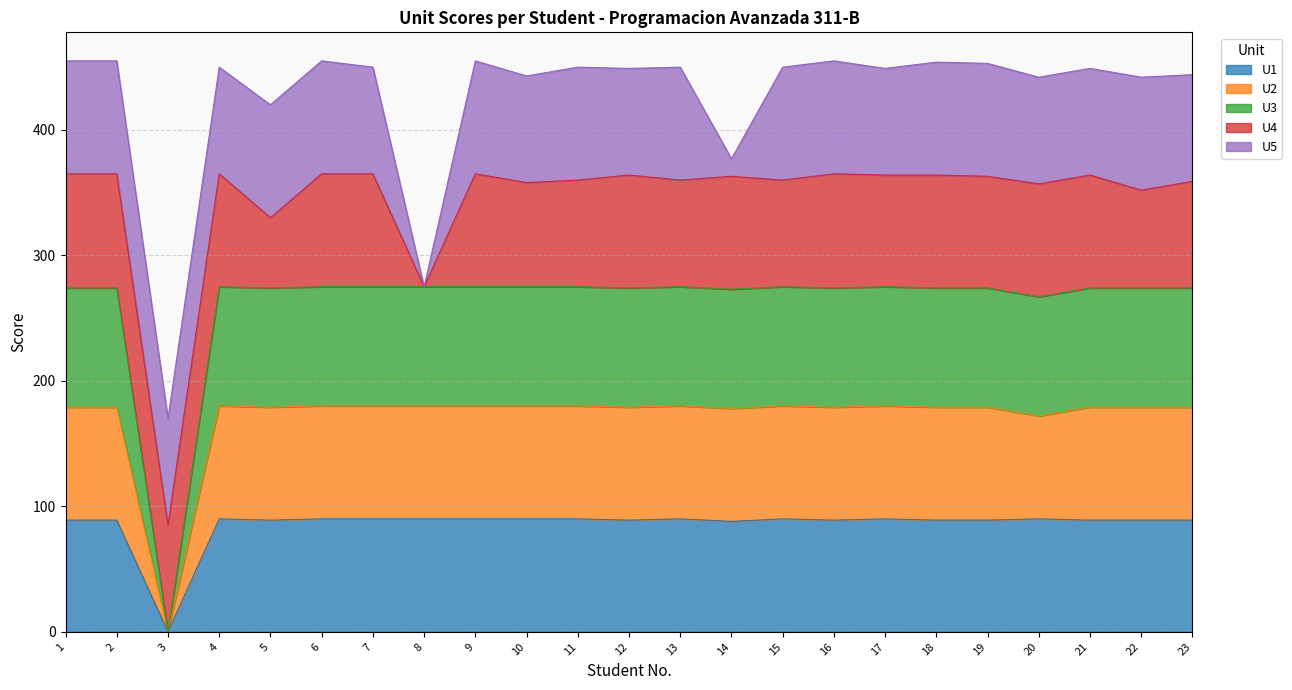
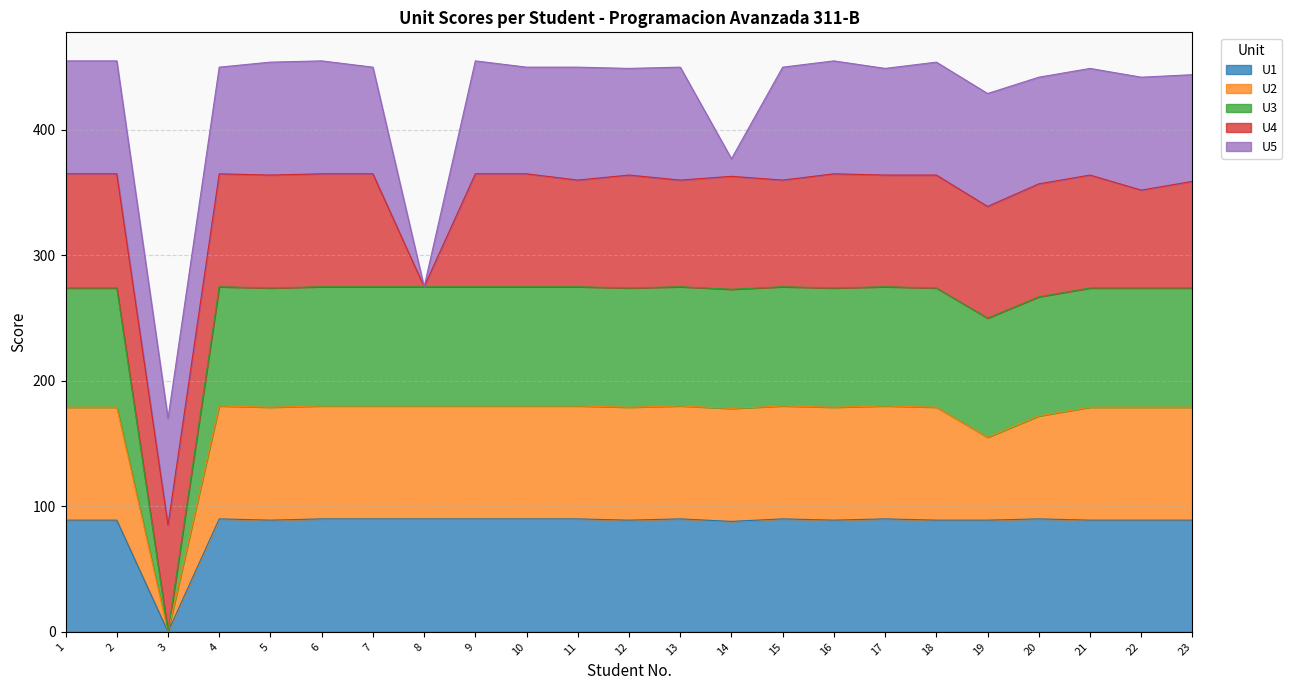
  {
    "U1": {
      "1": 89,
      "2": 89,
      "4": 90,
      "5": 89,
      "6": 90,
      "7": 90,
      "8": 90,
      "9": 90,
      "10": 90,
      "11": 90,
      "12": 89,
      "13": 90,
      "14": 88,
      "15": 90,
      "16": 89,
      "17": 90,
      "18": 89,
      "19": 89,
      "20": 90,
      "21": 89,
      "22": 89,
      "23": 89
    },
    "U2": {
      "1": 90,
      "2": 90,
      "4": 90,
      "5": 90,
      "6": 90,
      "7": 90,
      "8": 90,
      "9": 90,
      "10": 90,
      "11": 90,
      "12": 90,
      "13": 90,
      "14": 90,
      "15": 90,
      "16": 90,
      "17": 90,
      "18": 90,
-     "19": 90,
+     "19": 66,
      "20": 82,
      "21": 90,
      "22": 90,
      "23": 90
    },
    "U3": {
      "1": 95,
      "2": 95,
      "4": 95,
      "5": 95,
      "6": 95,
      "7": 95,
      "9": 95,
      "10": 95,
      "11": 95,
      "12": 95,
      "13": 95,
      "14": 95,
      "15": 95,
      "16": 95,
      "17": 95,
      "18": 95,
      "19": 95,
      "20": 95,
      "21": 95,
      "22": 95,
      "23": 95
    },
    "U4": {
      "1": 91,
      "2": 91,
      "3": 85,
      "4": 90,
-     "5": 56,
+     "5": 90,
      "6": 90,
      "7": 90,
      "9": 90,
-     "10": 83,
+     "10": 90,
      "11": 85,
      "12": 90,
      "13": 85,
      "14": 90,
      "15": 85,
      "16": 91,
      "17": 89,
      "18": 90,
      "19": 89,
      "20": 90,
      "21": 90,
      "22": 78,
      "23": 85
    },
    "U5": {
      "1": 90,
      "2": 90,
      "3": 85,
      "4": 85,
      "5": 90,
      "6": 90,
      "7": 85,
      "9": 90,
      "10": 85,
      "11": 90,
      "12": 85,
      "13": 90,
      "14": 14,
      "15": 90,
      "16": 90,
      "17": 85,
      "18": 90,
      "19": 90,
      "20": 85,
      "21": 85,
      "22": 90,
      "23": 85
    }
  }
